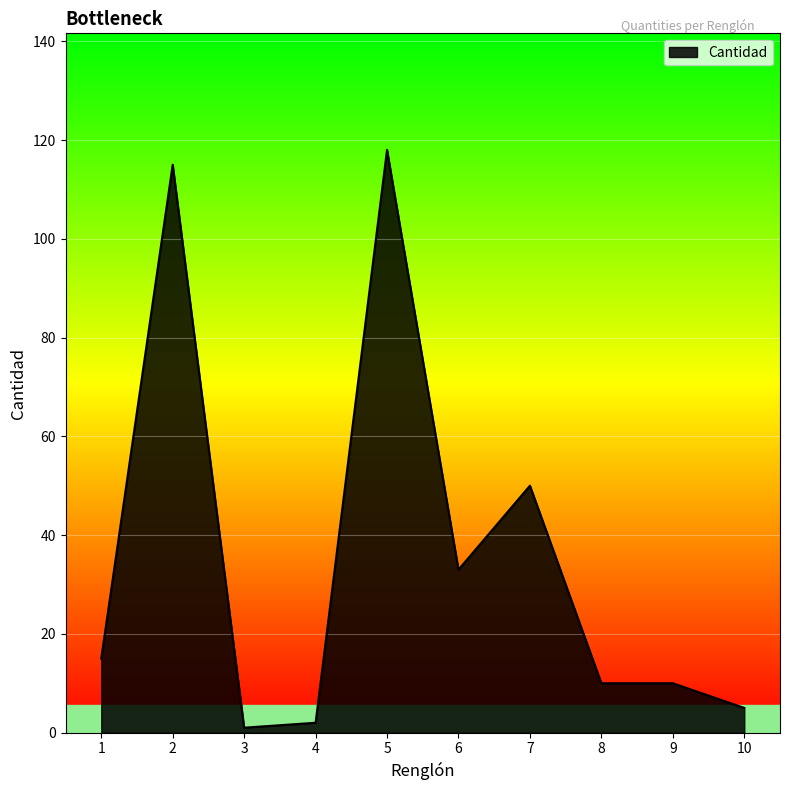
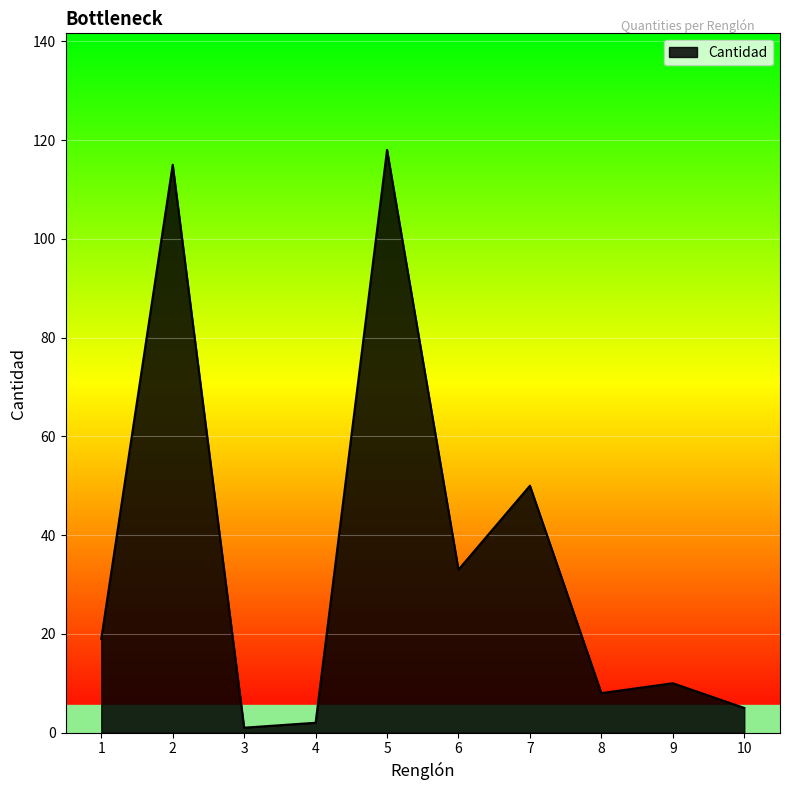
  {
-   "1": 15,
+   "1": 19,
    "2": 115,
    "5": 118,
    "6": 33,
    "7": 50,
-   "8": 10,
+   "8": 8,
    "9": 10
  }
